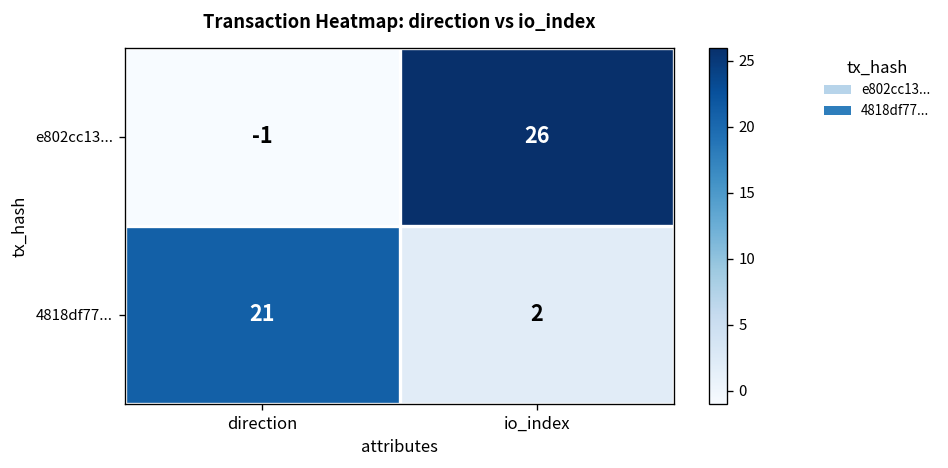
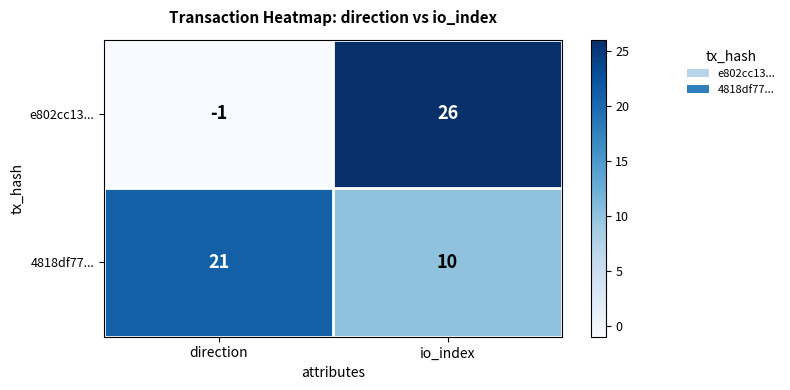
  {
    "e802cc13...": {
      "direction": -1,
      "io_index": 26
    },
    "4818df77...": {
      "direction": 21,
-     "io_index": 2
+     "io_index": 10
    }
  }
